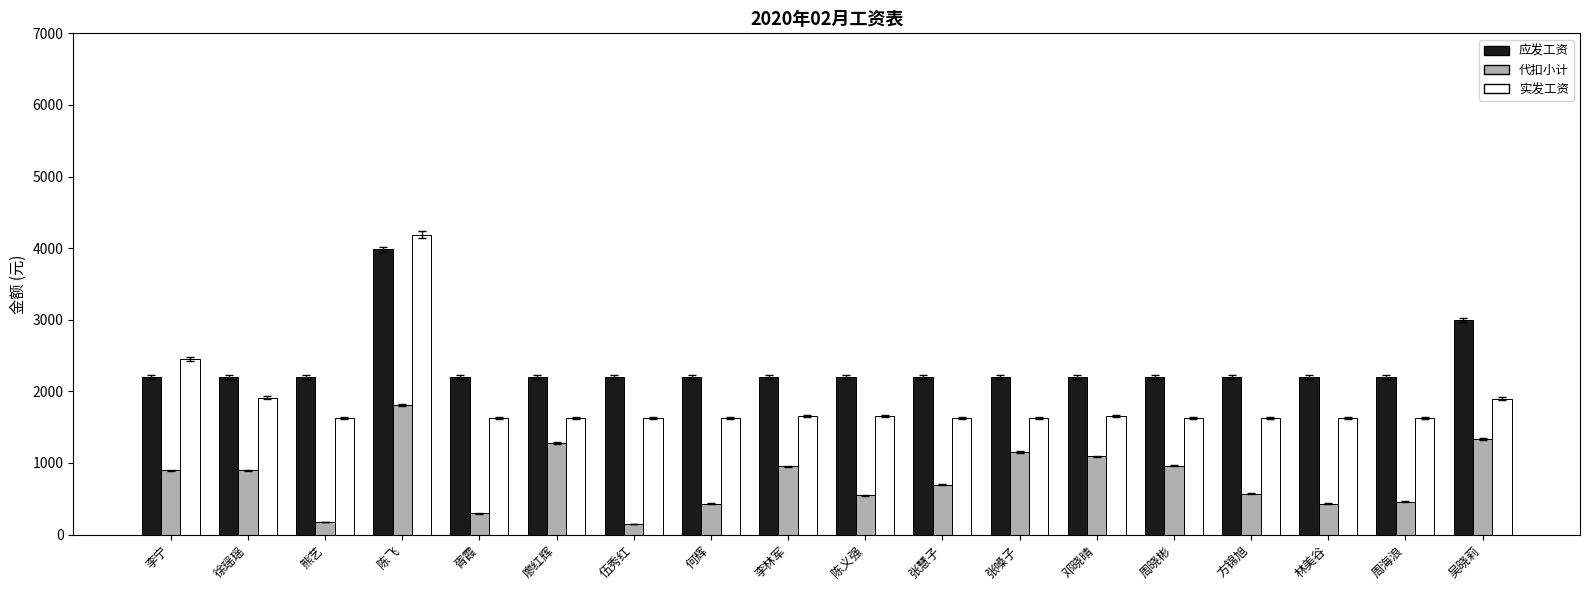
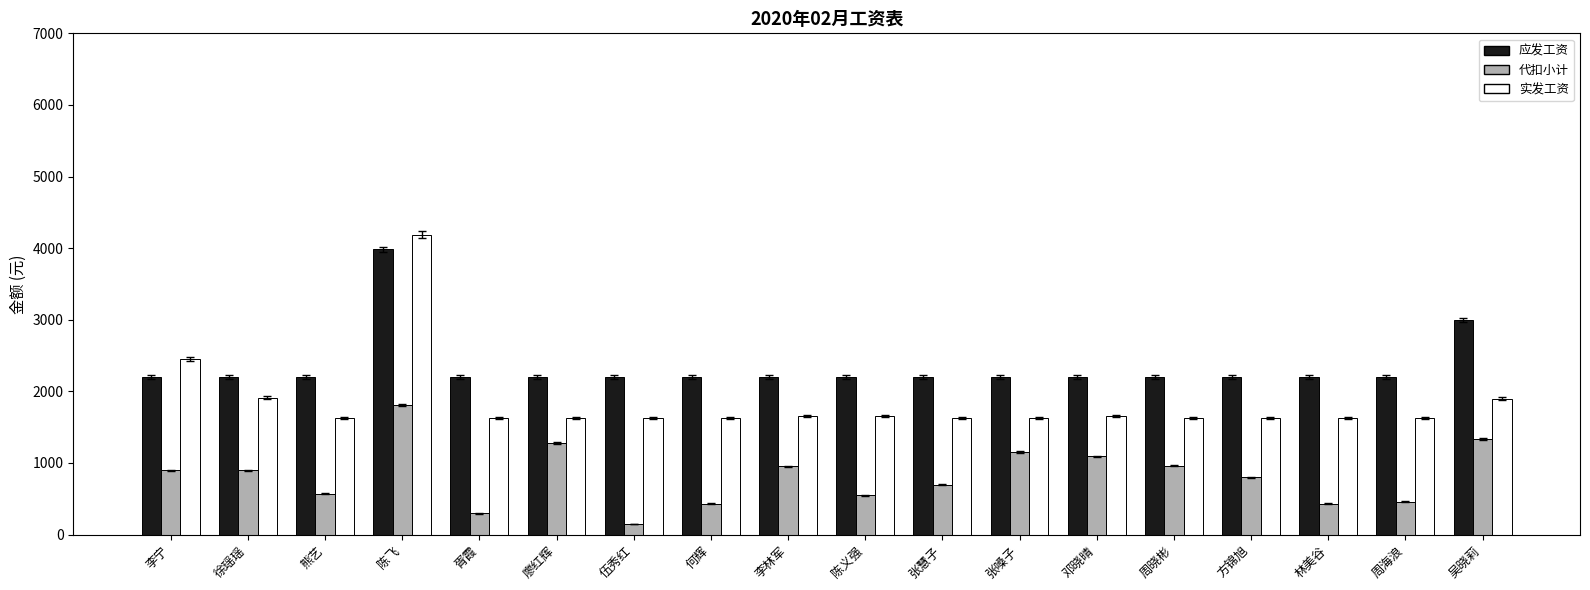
  {
    "应发工资": {
      "李宁": 2200,
      "徐瑶瑶": 2200,
      "熊艺": 2200,
      "陈飞": 4000,
      "胥霞": 2200,
      "廖红辉": 2200,
      "伍秀红": 2200,
      "何辉": 2200,
      "李林军": 2200,
      "陈义强": 2200,
      "张慧子": 2200,
      "张嗓子": 2200,
      "邓晓晴": 2200,
      "周晓彬": 2200,
      "方锦旭": 2200,
      "林美谷": 2200,
      "周海浪": 2200,
      "吴晓莉": 3000
    },
    "代扣小计": {
      "李宁": 900,
      "徐瑶瑶": 900,
-     "熊艺": 200,
+     "熊艺": 600,
      "陈飞": 1800,
      "胥霞": 300,
      "廖红辉": 1300,
      "伍秀红": 100,
      "何辉": 400,
      "李林军": 1000,
      "陈义强": 500,
      "张慧子": 700,
      "张嗓子": 1200,
      "邓晓晴": 1100,
      "周晓彬": 1000,
-     "方锦旭": 600,
+     "方锦旭": 800,
      "林美谷": 400,
      "周海浪": 500,
      "吴晓莉": 1300
    },
    "实发工资": {
      "李宁": 2500,
      "徐瑶瑶": 1900,
      "熊艺": 1600,
      "陈飞": 4200,
      "胥霞": 1600,
      "廖红辉": 1600,
      "伍秀红": 1600,
      "何辉": 1600,
      "李林军": 1700,
      "陈义强": 1700,
      "张慧子": 1600,
      "张嗓子": 1600,
      "邓晓晴": 1700,
      "周晓彬": 1600,
      "方锦旭": 1600,
      "林美谷": 1600,
      "周海浪": 1600,
      "吴晓莉": 1900
    }
  }
